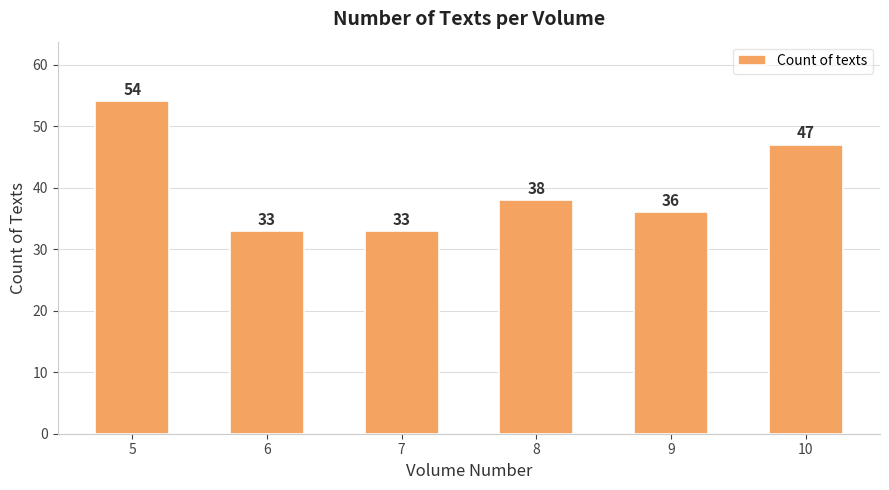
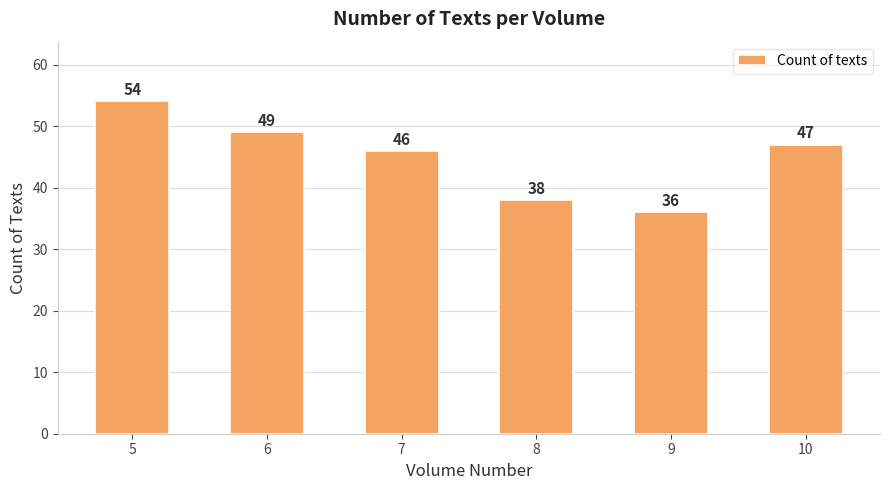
  {
    "5": 54,
-   "6": 33,
-   "7": 33,
+   "6": 49,
+   "7": 46,
    "8": 38,
    "9": 36,
    "10": 47
  }
